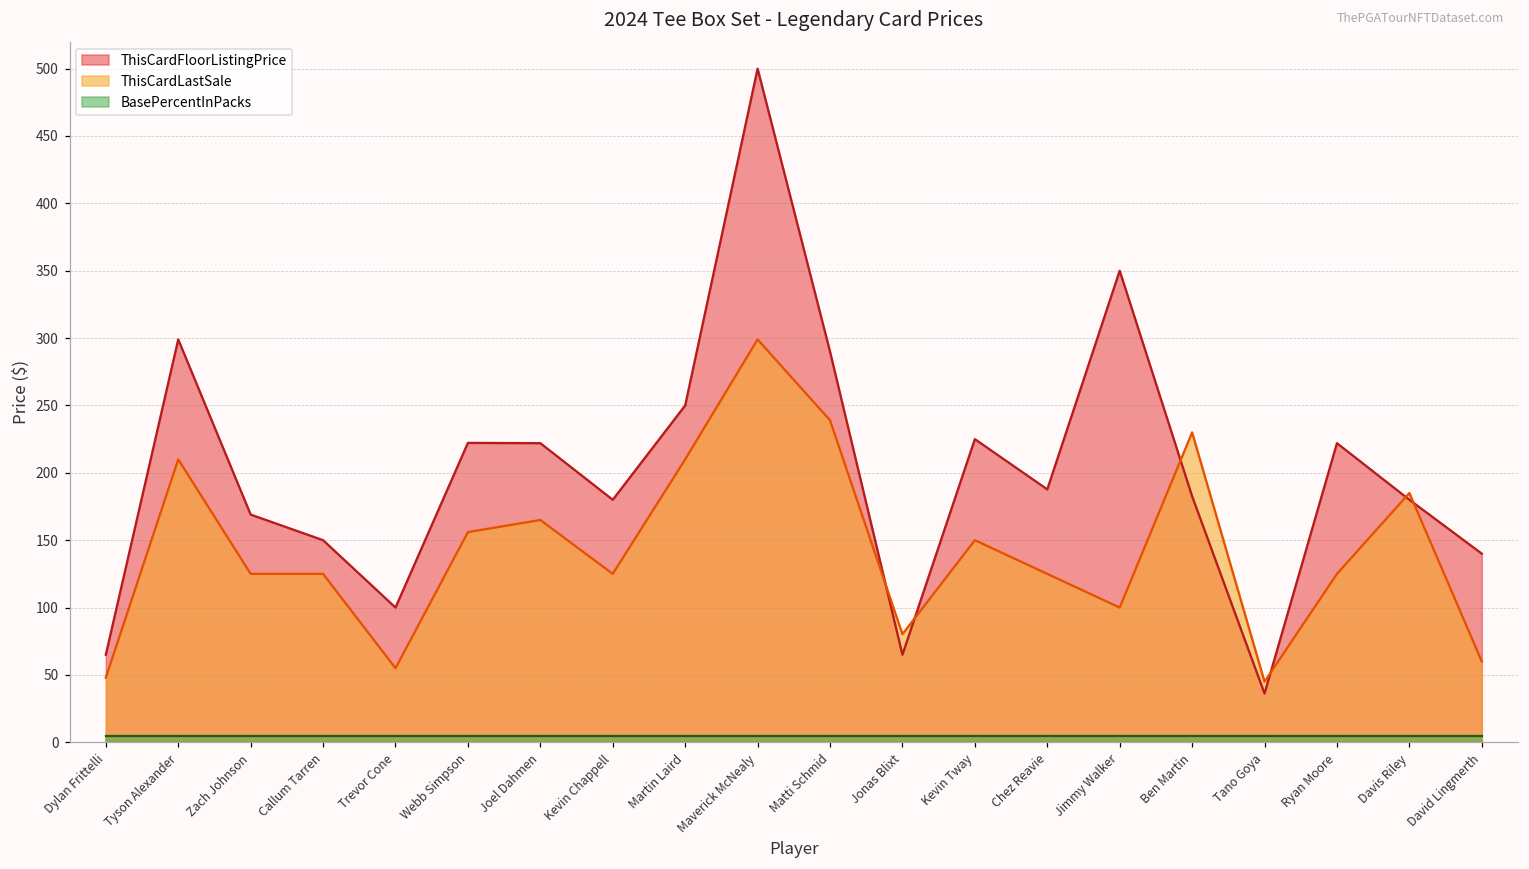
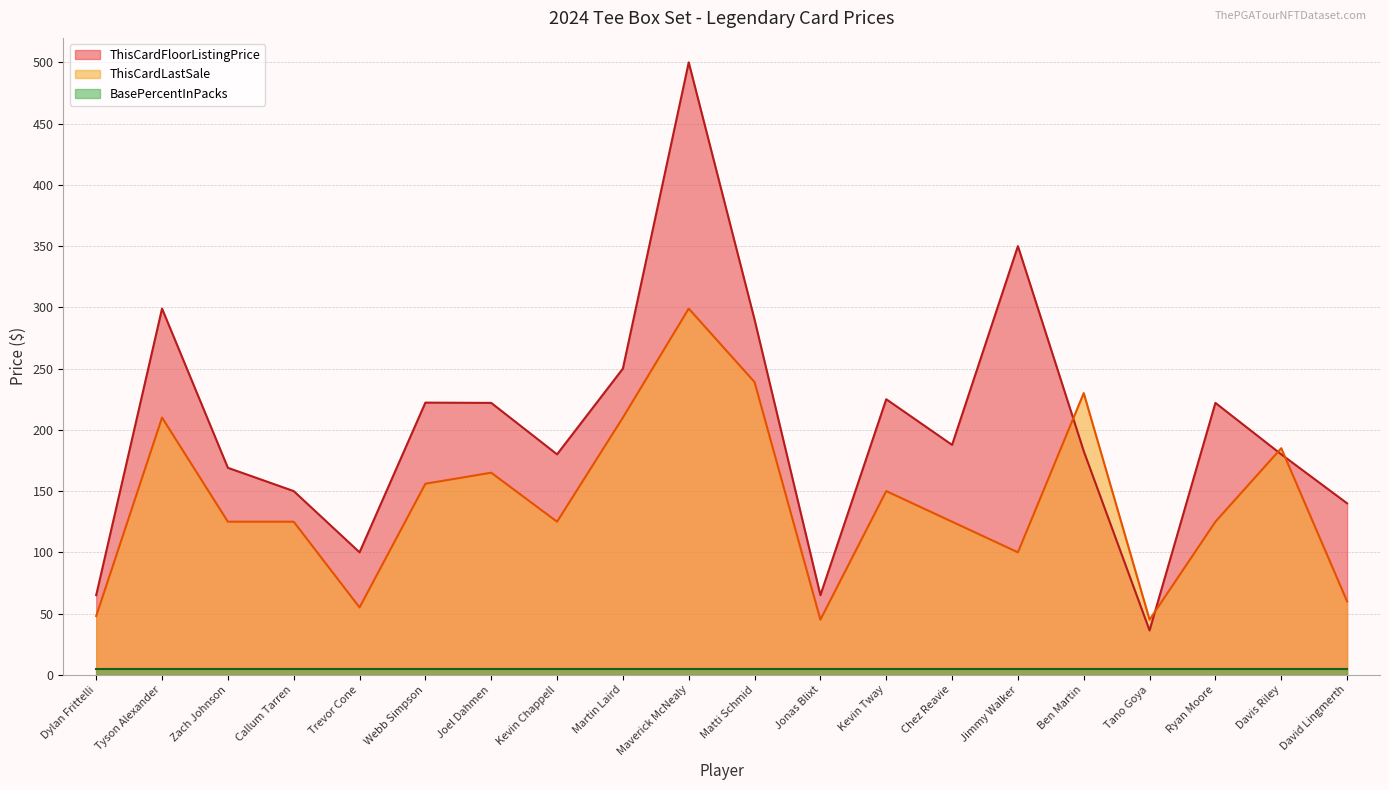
  {
    "ThisCardFloorListingPrice": {
      "Dylan Frittelli": 65,
      "Tyson Alexander": 299,
      "Zach Johnson": 169,
      "Callum Tarren": 150,
      "Trevor Cone": 100,
      "Webb Simpson": 222,
      "Joel Dahmen": 222,
      "Kevin Chappell": 180,
      "Martin Laird": 250,
      "Maverick McNealy": 500,
      "Matti Schmid": 290,
      "Jonas Blixt": 65,
      "Kevin Tway": 225,
      "Chez Reavie": 188,
      "Jimmy Walker": 350,
      "Ben Martin": 183,
      "Tano Goya": 36,
      "Ryan Moore": 222,
      "Davis Riley": 180,
      "David Lingmerth": 140
    },
    "ThisCardLastSale": {
      "Dylan Frittelli": 48,
      "Tyson Alexander": 210,
      "Zach Johnson": 125,
      "Callum Tarren": 125,
      "Trevor Cone": 55,
      "Webb Simpson": 156,
      "Joel Dahmen": 165,
      "Kevin Chappell": 125,
      "Martin Laird": 210,
      "Maverick McNealy": 299,
      "Matti Schmid": 239,
-     "Jonas Blixt": 80,
+     "Jonas Blixt": 45,
      "Kevin Tway": 150,
      "Chez Reavie": 125,
      "Jimmy Walker": 100,
      "Ben Martin": 230,
      "Tano Goya": 45,
      "Ryan Moore": 125,
      "Davis Riley": 185,
      "David Lingmerth": 60
    },
    "BasePercentInPacks": {
      "Dylan Frittelli": 5,
      "Tyson Alexander": 5,
      "Zach Johnson": 5,
      "Callum Tarren": 5,
      "Trevor Cone": 5,
      "Webb Simpson": 5,
      "Joel Dahmen": 5,
      "Kevin Chappell": 5,
      "Martin Laird": 5,
      "Maverick McNealy": 5,
      "Matti Schmid": 5,
      "Jonas Blixt": 5,
      "Kevin Tway": 5,
      "Chez Reavie": 5,
      "Jimmy Walker": 5,
      "Ben Martin": 5,
      "Tano Goya": 5,
      "Ryan Moore": 5,
      "Davis Riley": 5,
      "David Lingmerth": 5
    }
  }
